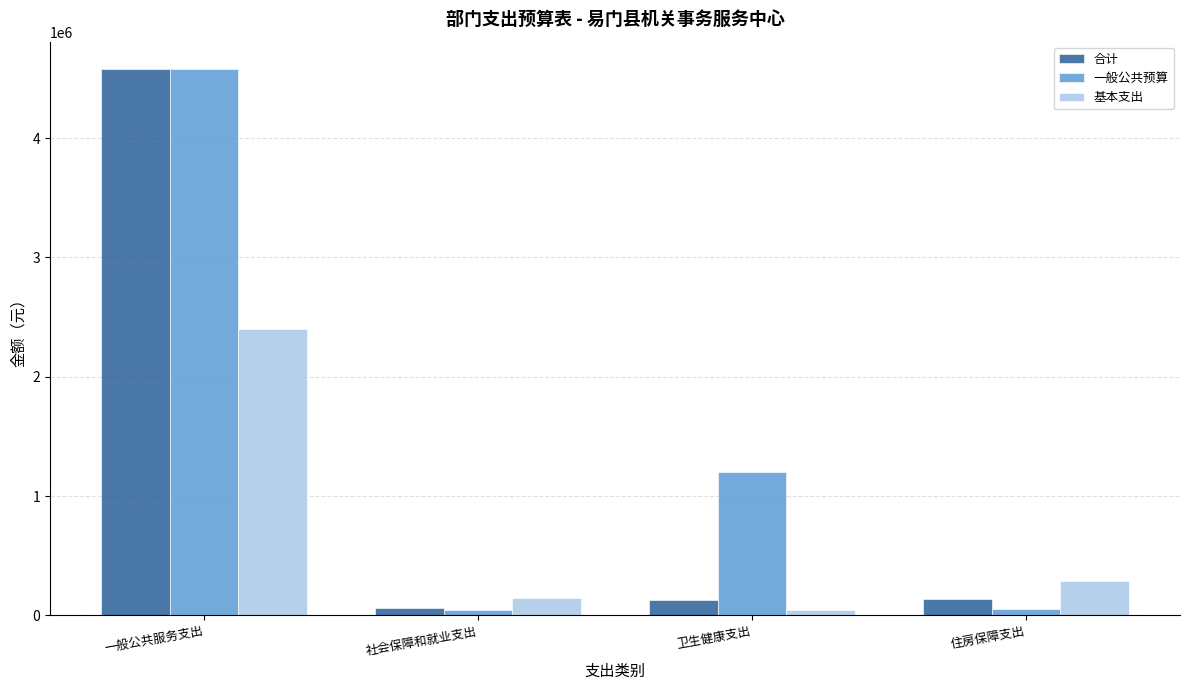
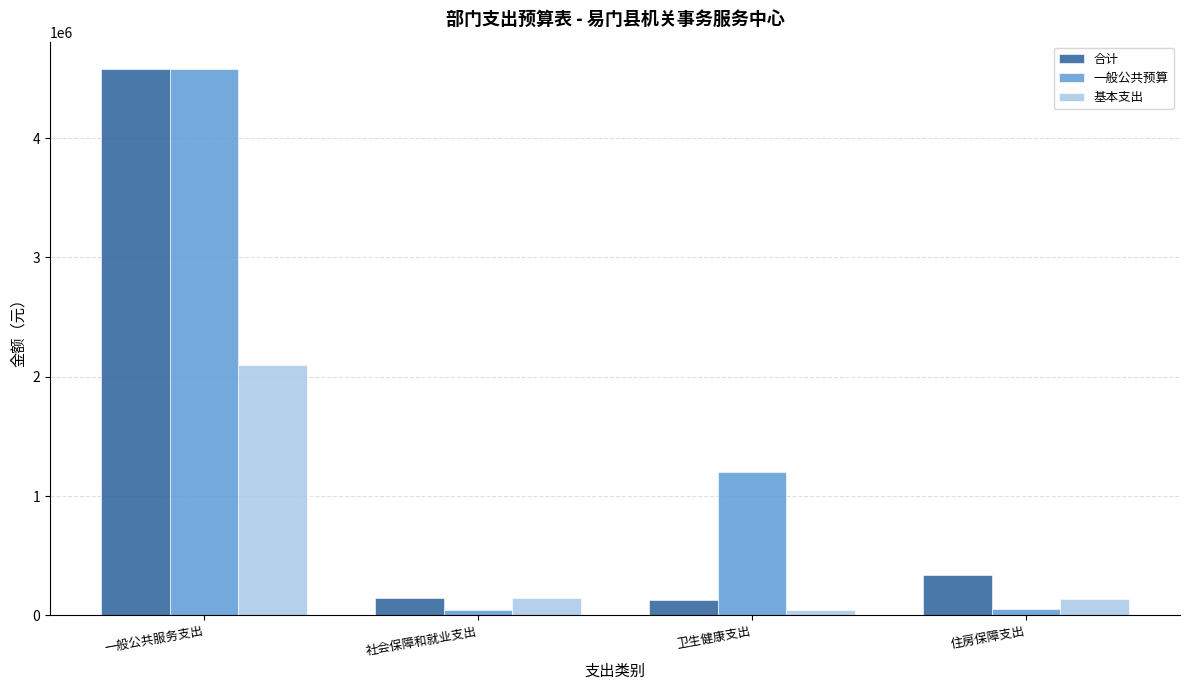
  {
    "合计": {
      "一般公共服务支出": 4580000,
-     "社会保障和就业支出": 60000,
+     "社会保障和就业支出": 140000,
      "卫生健康支出": 130000,
-     "住房保障支出": 140000
+     "住房保障支出": 340000
    },
    "一般公共预算": {
      "一般公共服务支出": 4580000,
      "社会保障和就业支出": 50000,
      "卫生健康支出": 1200000,
      "住房保障支出": 50000
    },
    "基本支出": {
-     "一般公共服务支出": 2400000,
+     "一般公共服务支出": 2100000,
      "社会保障和就业支出": 140000,
      "卫生健康支出": 40000,
-     "住房保障支出": 290000
+     "住房保障支出": 140000
    }
  }
